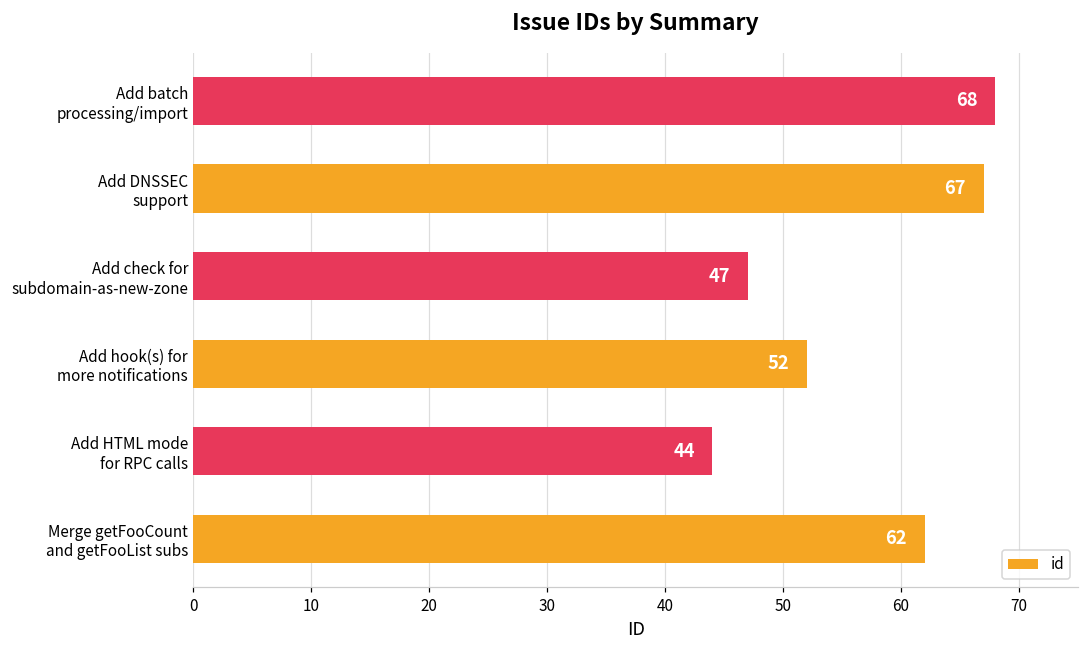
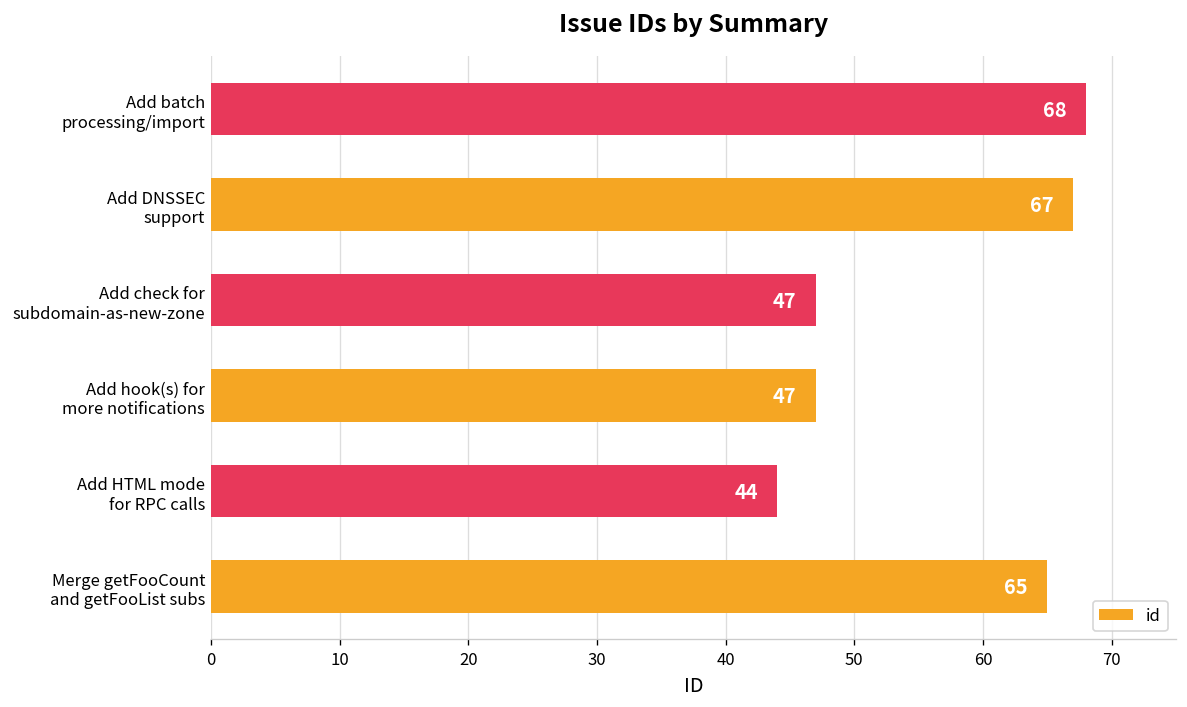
  {
    "Add batch processing/import": 68,
    "Add DNSSEC support": 67,
    "Add check for subdomain-as-new-zone": 47,
-   "Add hook(s) for more notifications": 52,
+   "Add hook(s) for more notifications": 47,
    "Add HTML mode for RPC calls": 44,
-   "Merge getFooCount and getFooList subs": 62
+   "Merge getFooCount and getFooList subs": 65
  }
